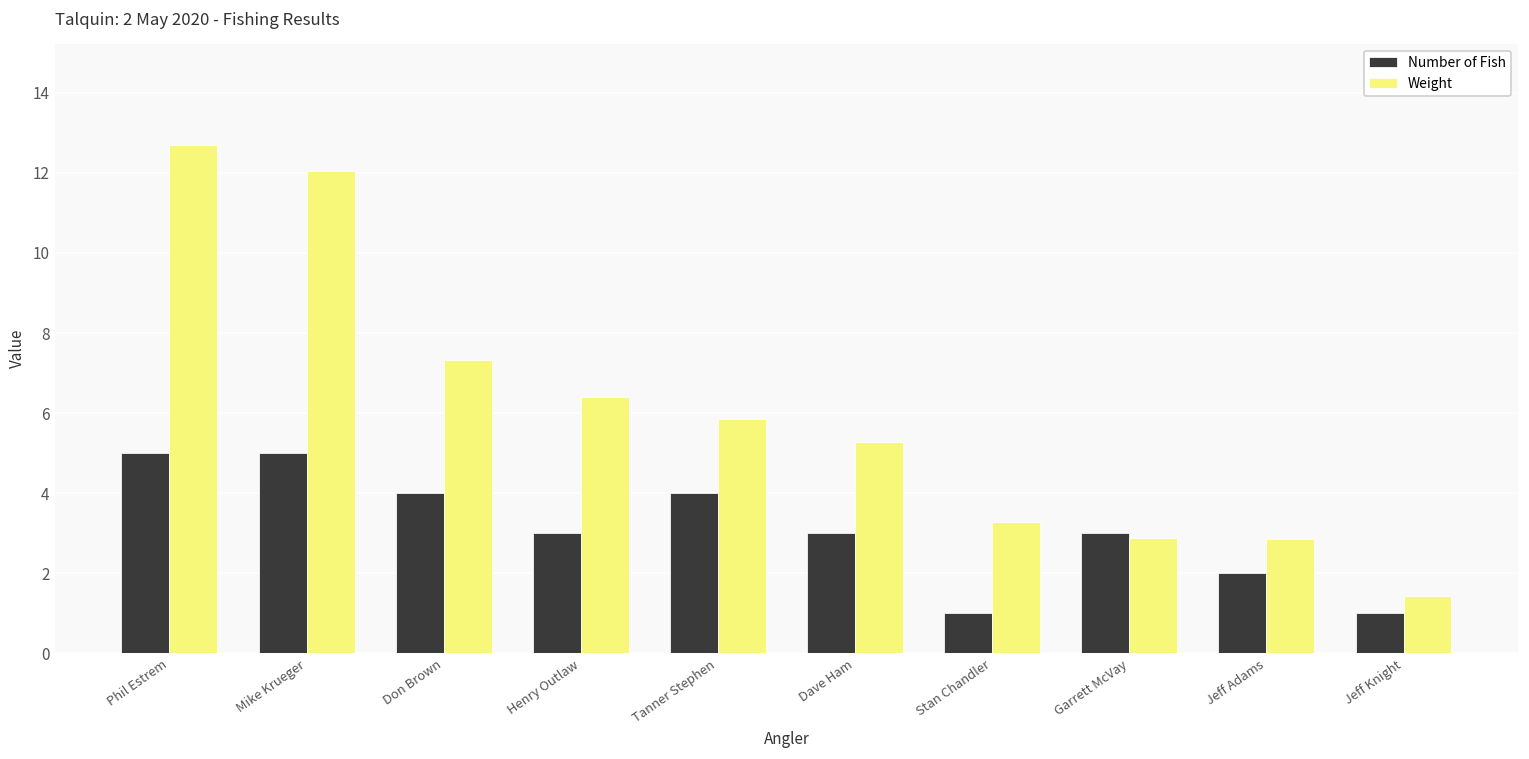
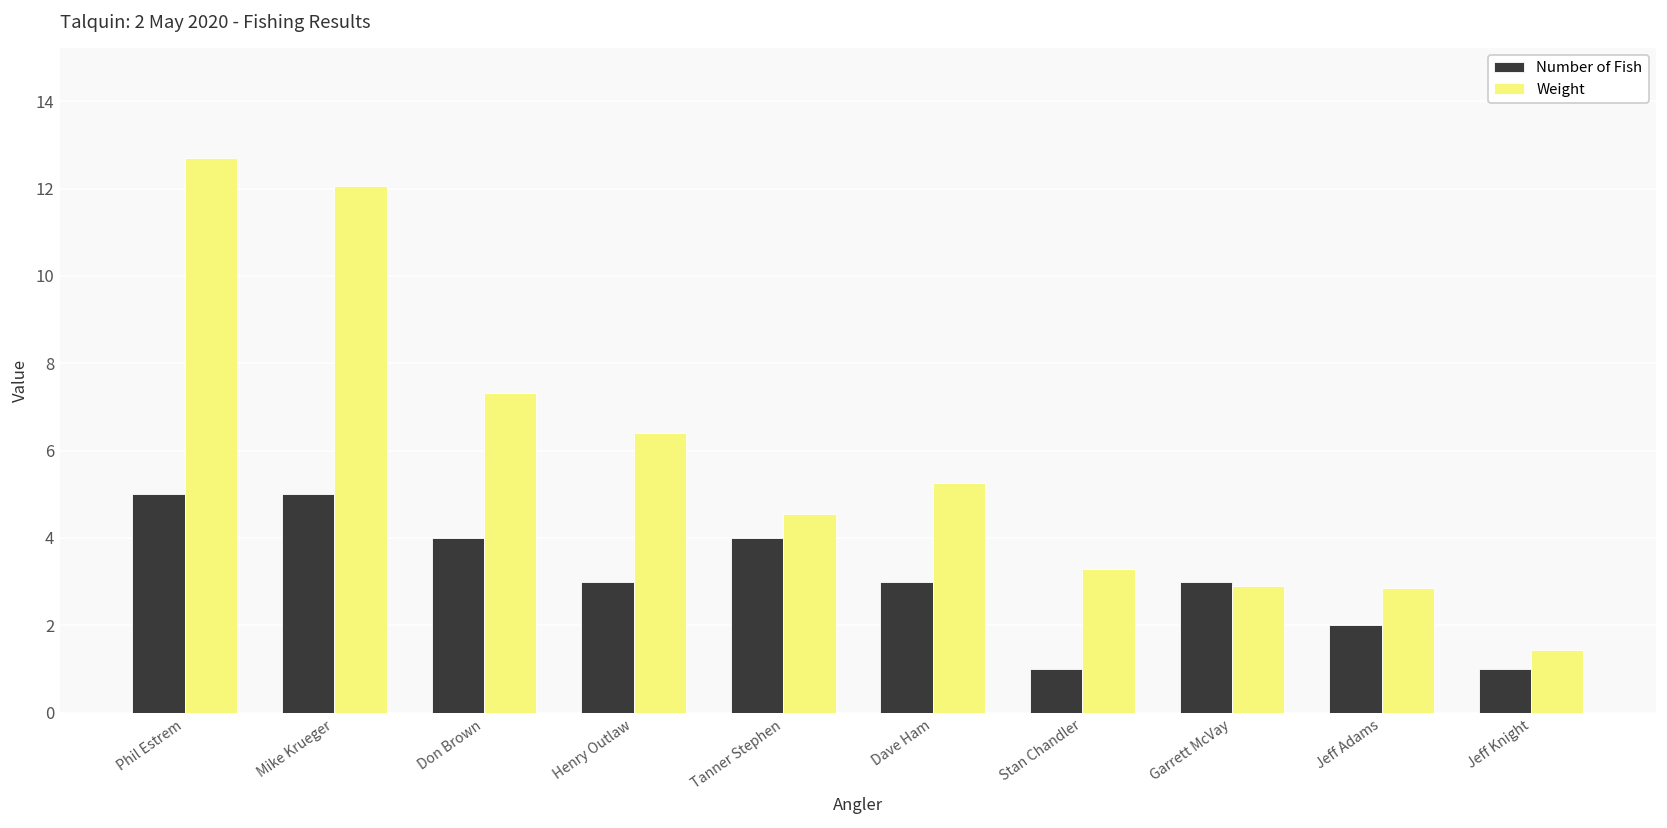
  {
    "Number of Fish": {
      "Phil Estrem": 5.0,
      "Mike Krueger": 5.0,
      "Don Brown": 4.0,
      "Henry Outlaw": 3.0,
      "Tanner Stephen": 4.0,
      "Dave Ham": 3.0,
      "Stan Chandler": 1.0,
      "Garrett McVay": 3.0,
      "Jeff Adams": 2.0,
      "Jeff Knight": 1.0
    },
    "Weight": {
      "Phil Estrem": 12.7,
      "Mike Krueger": 12.1,
      "Don Brown": 7.3,
      "Henry Outlaw": 6.4,
-     "Tanner Stephen": 5.9,
+     "Tanner Stephen": 4.6,
      "Dave Ham": 5.3,
      "Stan Chandler": 3.3,
      "Garrett McVay": 2.9,
      "Jeff Adams": 2.9,
      "Jeff Knight": 1.4
    }
  }
